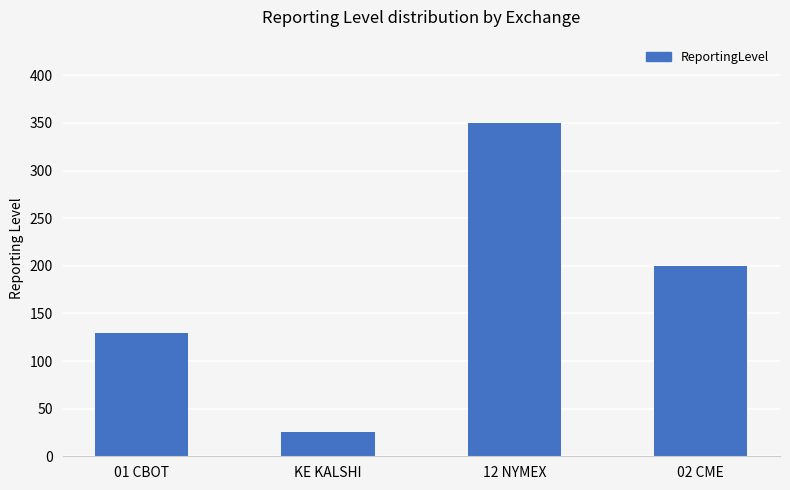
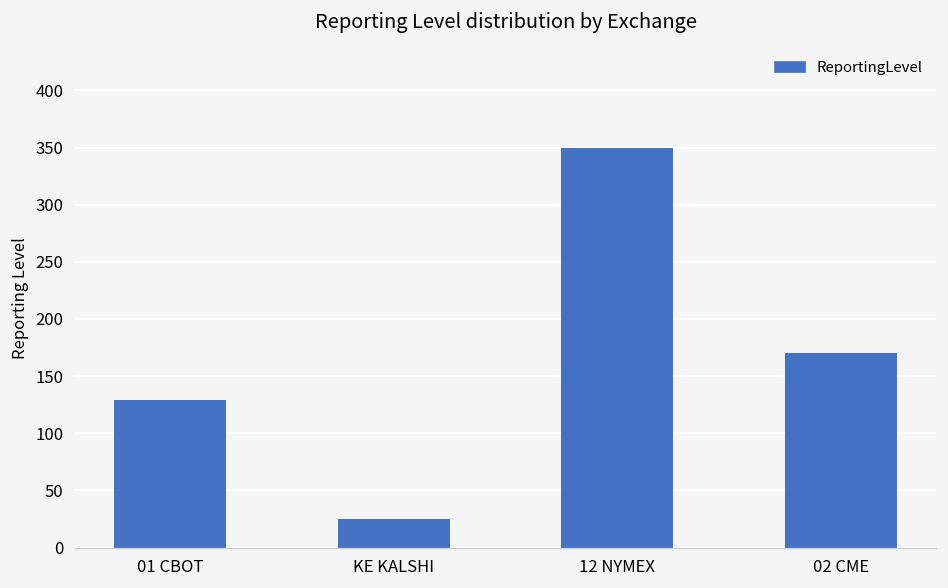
  {
    "01 CBOT": 130,
    "KE KALSHI": 30,
    "12 NYMEX": 350,
-   "02 CME": 200
+   "02 CME": 170
  }
